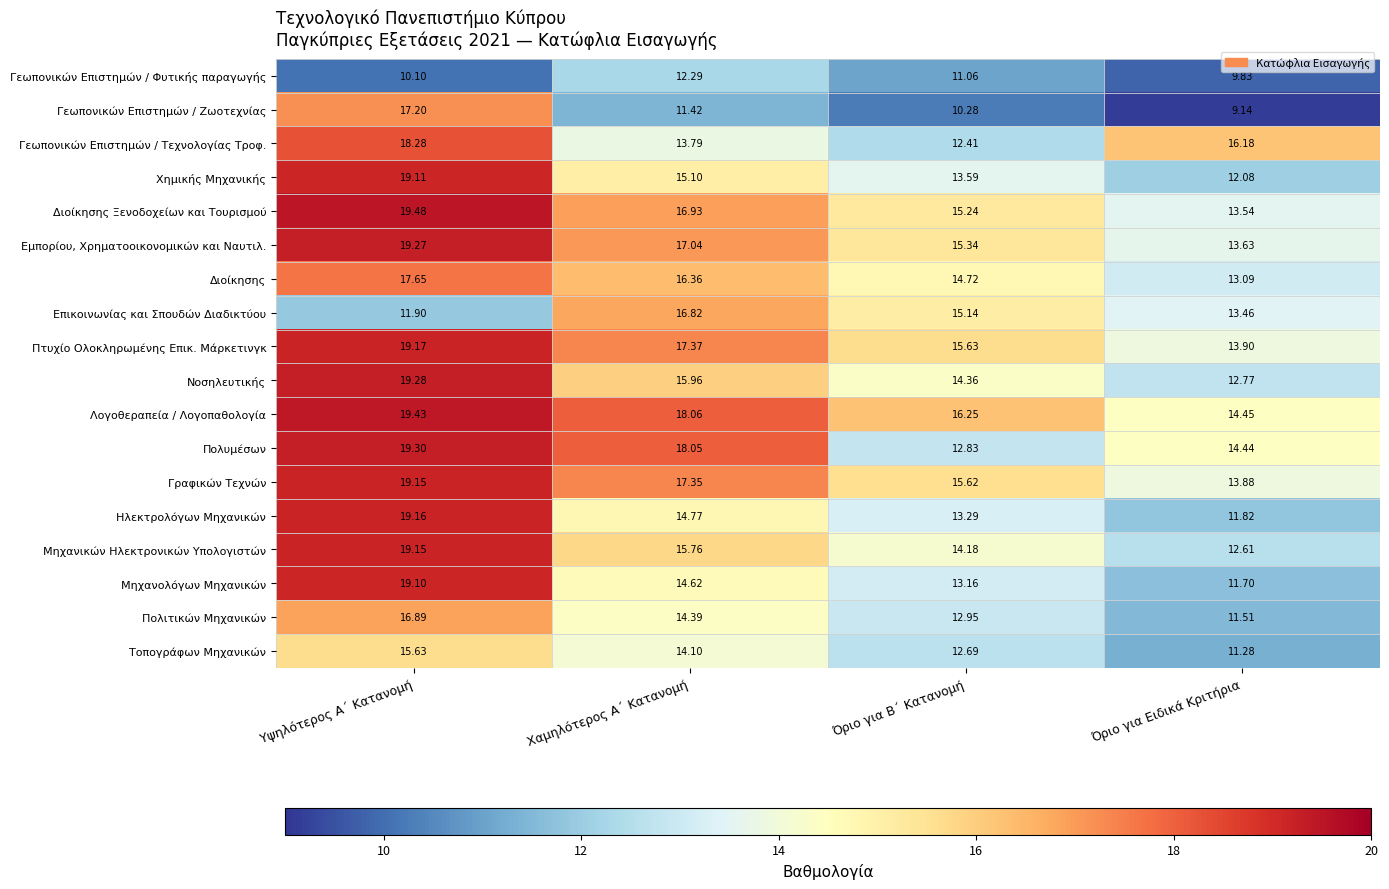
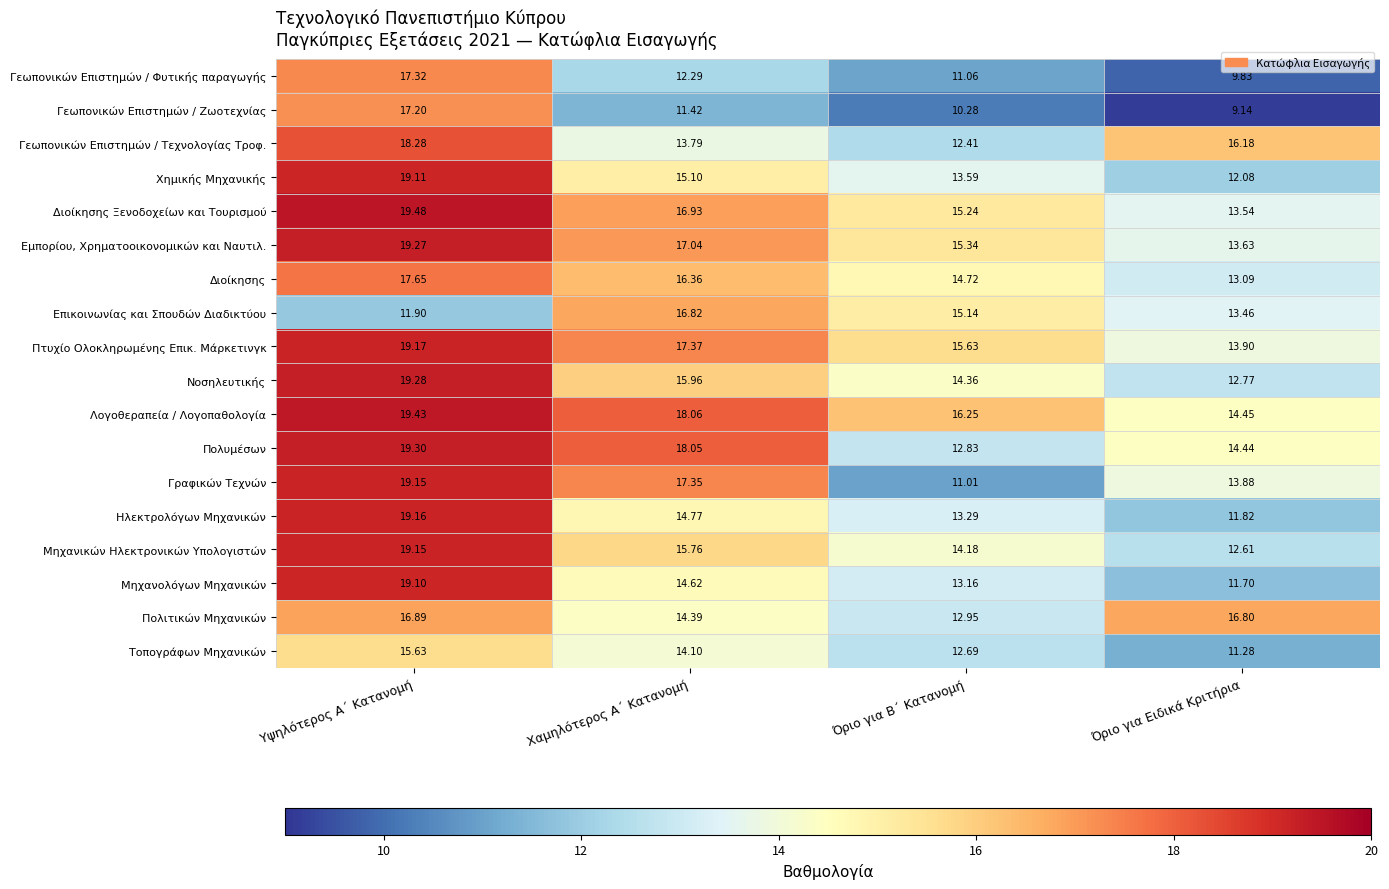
  {
    "Γεωπονικών Επιστημών / Φυτικής παραγωγής": {
-     "Υψηλότερος Α΄ Κατανομή": 10.10,
+     "Υψηλότερος Α΄ Κατανομή": 17.32,
      "Χαμηλότερος Α΄ Κατανομή": 12.29,
      "Όριο για Β΄ Κατανομή": 11.06
    },
    "Γεωπονικών Επιστημών / Ζωοτεχνίας": {
      "Υψηλότερος Α΄ Κατανομή": 17.20,
      "Χαμηλότερος Α΄ Κατανομή": 11.42,
      "Όριο για Β΄ Κατανομή": 10.28,
      "Όριο για Ειδικά Κριτήρια": 9.14
    },
    "Γεωπονικών Επιστημών / Τεχνολογίας Τροφ.": {
      "Υψηλότερος Α΄ Κατανομή": 18.28,
      "Χαμηλότερος Α΄ Κατανομή": 13.79,
      "Όριο για Β΄ Κατανομή": 12.41,
      "Όριο για Ειδικά Κριτήρια": 16.18
    },
    "Χημικής Μηχανικής": {
      "Υψηλότερος Α΄ Κατανομή": 19.11,
      "Χαμηλότερος Α΄ Κατανομή": 15.10,
      "Όριο για Β΄ Κατανομή": 13.59,
      "Όριο για Ειδικά Κριτήρια": 12.08
    },
    "Διοίκησης Ξενοδοχείων και Τουρισμού": {
      "Υψηλότερος Α΄ Κατανομή": 19.48,
      "Χαμηλότερος Α΄ Κατανομή": 16.93,
      "Όριο για Β΄ Κατανομή": 15.24,
      "Όριο για Ειδικά Κριτήρια": 13.54
    },
    "Εμπορίου, Χρηματοοικονομικών και Ναυτιλ.": {
      "Υψηλότερος Α΄ Κατανομή": 19.27,
      "Χαμηλότερος Α΄ Κατανομή": 17.04,
      "Όριο για Β΄ Κατανομή": 15.34,
      "Όριο για Ειδικά Κριτήρια": 13.63
    },
    "Διοίκησης": {
      "Υψηλότερος Α΄ Κατανομή": 17.65,
      "Χαμηλότερος Α΄ Κατανομή": 16.36,
      "Όριο για Β΄ Κατανομή": 14.72,
      "Όριο για Ειδικά Κριτήρια": 13.09
    },
    "Επικοινωνίας και Σπουδών Διαδικτύου": {
      "Υψηλότερος Α΄ Κατανομή": 11.90,
      "Χαμηλότερος Α΄ Κατανομή": 16.82,
      "Όριο για Β΄ Κατανομή": 15.14,
      "Όριο για Ειδικά Κριτήρια": 13.46
    },
    "Πτυχίο Ολοκληρωμένης Επικ. Μάρκετινγκ": {
      "Υψηλότερος Α΄ Κατανομή": 19.17,
      "Χαμηλότερος Α΄ Κατανομή": 17.37,
      "Όριο για Β΄ Κατανομή": 15.63,
      "Όριο για Ειδικά Κριτήρια": 13.90
    },
    "Νοσηλευτικής": {
      "Υψηλότερος Α΄ Κατανομή": 19.28,
      "Χαμηλότερος Α΄ Κατανομή": 15.96,
      "Όριο για Β΄ Κατανομή": 14.36,
      "Όριο για Ειδικά Κριτήρια": 12.77
    },
    "Λογοθεραπεία / Λογοπαθολογία": {
      "Υψηλότερος Α΄ Κατανομή": 19.43,
      "Χαμηλότερος Α΄ Κατανομή": 18.06,
      "Όριο για Β΄ Κατανομή": 16.25,
      "Όριο για Ειδικά Κριτήρια": 14.45
    },
    "Πολυμέσων": {
      "Υψηλότερος Α΄ Κατανομή": 19.30,
      "Χαμηλότερος Α΄ Κατανομή": 18.05,
      "Όριο για Β΄ Κατανομή": 12.83,
      "Όριο για Ειδικά Κριτήρια": 14.44
    },
    "Γραφικών Τεχνών": {
      "Υψηλότερος Α΄ Κατανομή": 19.15,
      "Χαμηλότερος Α΄ Κατανομή": 17.35,
-     "Όριο για Β΄ Κατανομή": 15.62,
+     "Όριο για Β΄ Κατανομή": 11.01,
      "Όριο για Ειδικά Κριτήρια": 13.88
    },
    "Ηλεκτρολόγων Μηχανικών": {
      "Υψηλότερος Α΄ Κατανομή": 19.16,
      "Χαμηλότερος Α΄ Κατανομή": 14.77,
      "Όριο για Β΄ Κατανομή": 13.29,
      "Όριο για Ειδικά Κριτήρια": 11.82
    },
    "Μηχανικών Ηλεκτρονικών Υπολογιστών": {
      "Υψηλότερος Α΄ Κατανομή": 19.15,
      "Χαμηλότερος Α΄ Κατανομή": 15.76,
      "Όριο για Β΄ Κατανομή": 14.18,
      "Όριο για Ειδικά Κριτήρια": 12.61
    },
    "Μηχανολόγων Μηχανικών": {
      "Υψηλότερος Α΄ Κατανομή": 19.10,
      "Χαμηλότερος Α΄ Κατανομή": 14.62,
      "Όριο για Β΄ Κατανομή": 13.16,
      "Όριο για Ειδικά Κριτήρια": 11.70
    },
    "Πολιτικών Μηχανικών": {
      "Υψηλότερος Α΄ Κατανομή": 16.89,
      "Χαμηλότερος Α΄ Κατανομή": 14.39,
      "Όριο για Β΄ Κατανομή": 12.95,
-     "Όριο για Ειδικά Κριτήρια": 11.51
+     "Όριο για Ειδικά Κριτήρια": 16.80
    },
    "Τοπογράφων Μηχανικών": {
      "Υψηλότερος Α΄ Κατανομή": 15.63,
      "Χαμηλότερος Α΄ Κατανομή": 14.10,
      "Όριο για Β΄ Κατανομή": 12.69,
      "Όριο για Ειδικά Κριτήρια": 11.28
    }
  }
